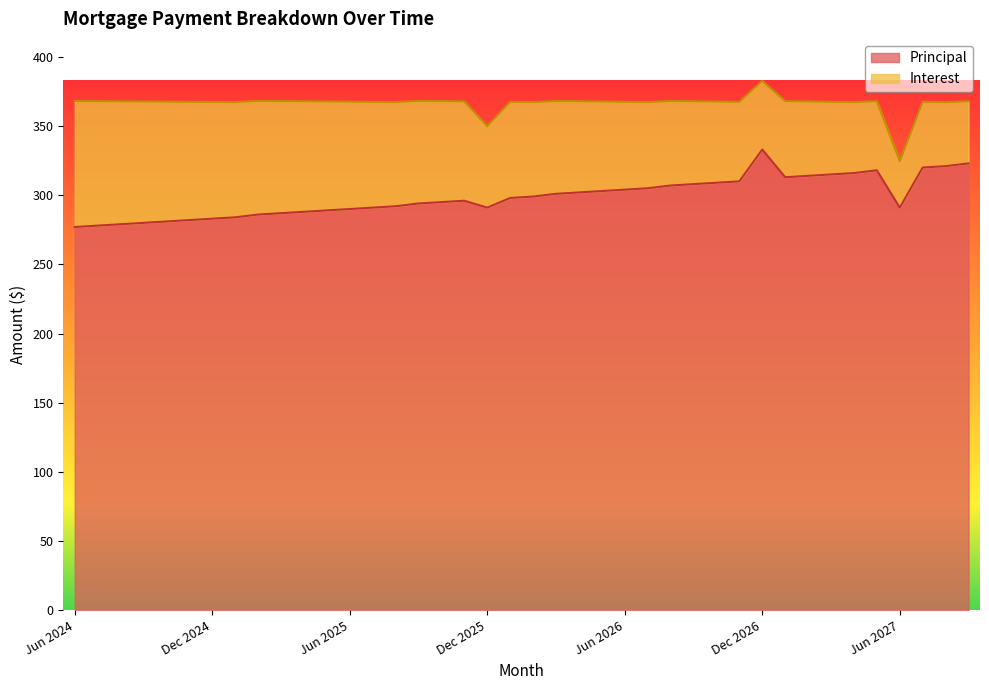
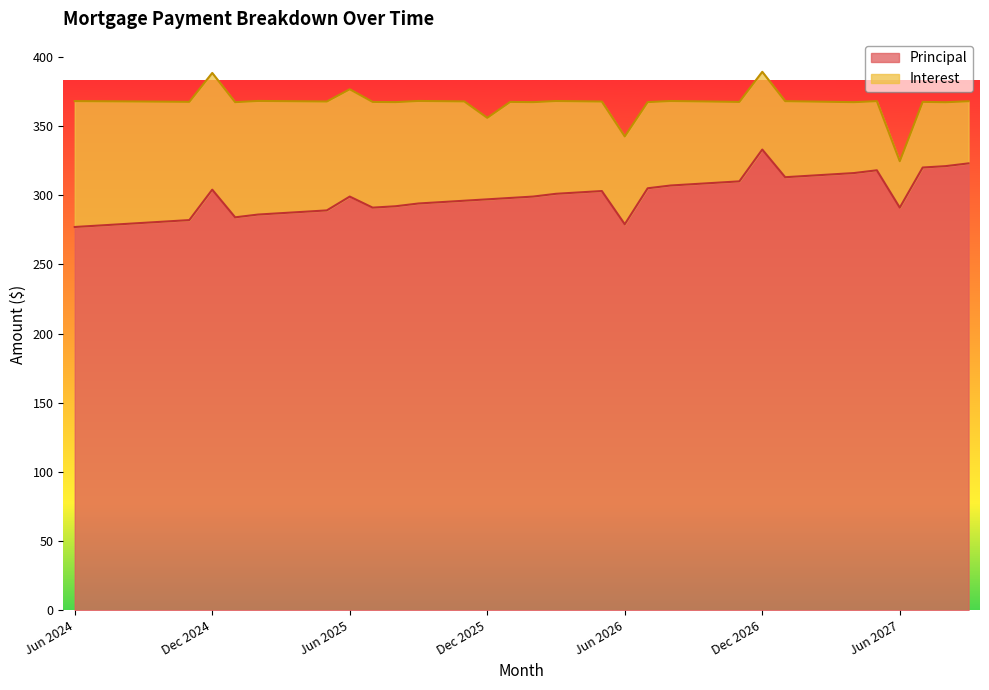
  {
    "Principal": {
      "Jun 2024": 277,
-     "Dec 2024": 283,
-     "Jun 2025": 290,
-     "Dec 2025": 291,
-     "Jun 2026": 304,
+     "Dec 2024": 304,
+     "Jun 2025": 299,
+     "Dec 2025": 297,
+     "Jun 2026": 279,
      "Dec 2026": 333,
      "Jun 2027": 291
    },
    "Interest": {
      "Jun 2024": 91,
      "Dec 2024": 84,
      "Jun 2025": 78,
      "Dec 2025": 59,
      "Jun 2026": 64,
-     "Dec 2026": 50,
+     "Dec 2026": 56,
      "Jun 2027": 34
    }
  }
